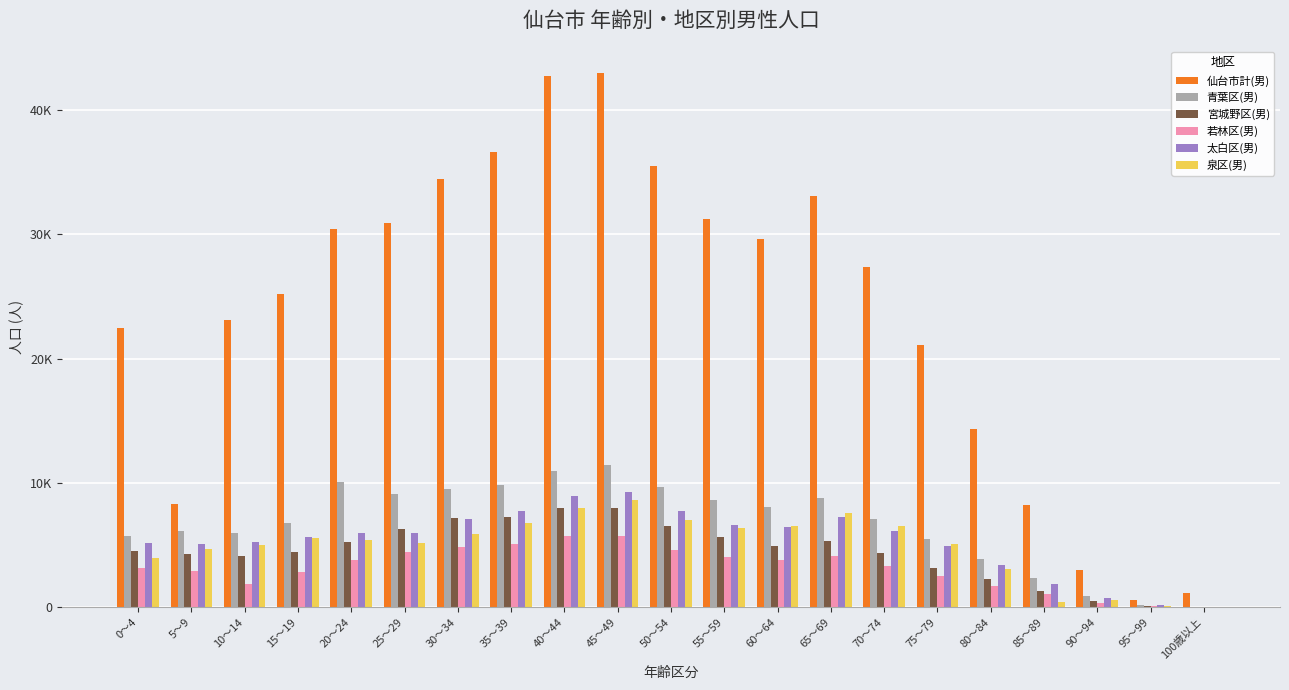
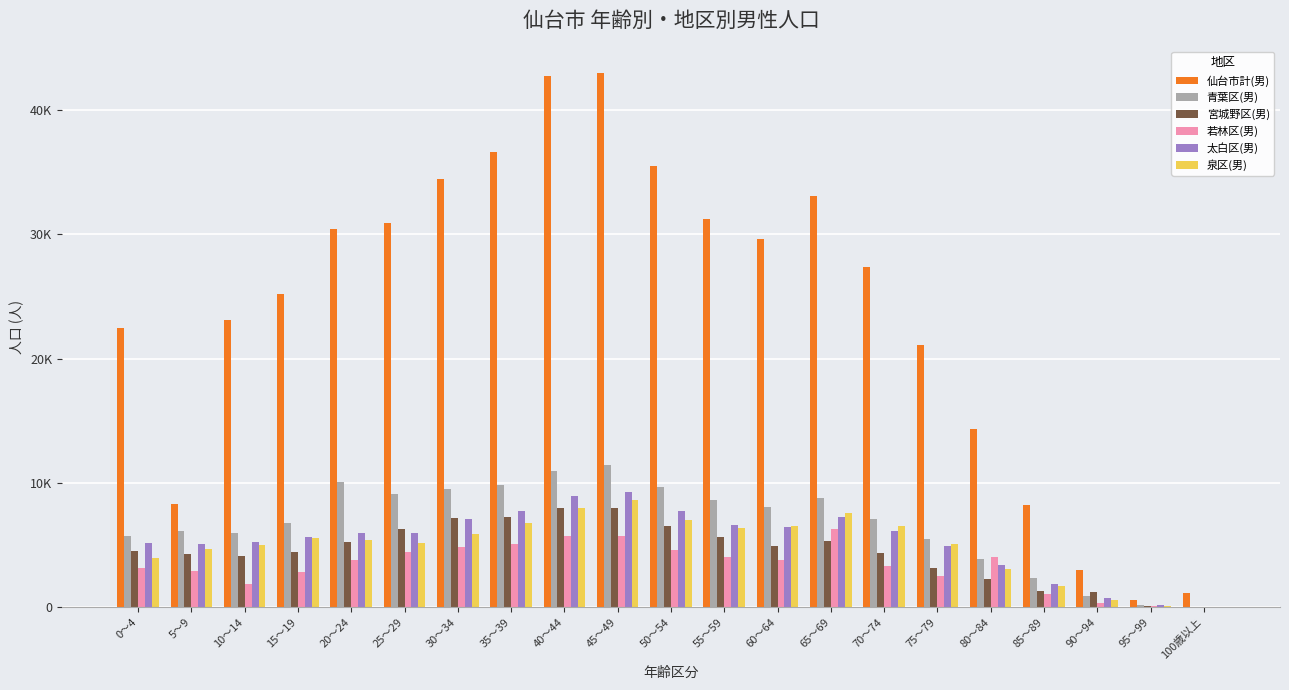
  {
    "仙台市計(男)": {
      "0～4": 22400,
      "5～9": 8300,
      "10～14": 23100,
      "15～19": 25200,
      "20～24": 30500,
      "25～29": 30900,
      "30～34": 34400,
      "35～39": 36600,
      "40～44": 42800,
      "45～49": 43000,
      "50～54": 35500,
      "55～59": 31200,
      "60～64": 29600,
      "65～69": 33100,
      "70～74": 27400,
      "75～79": 21100,
      "80～84": 14300,
      "85～89": 8200,
      "90～94": 3000,
      "95～99": 600,
      "100歳以上": 1200
    },
    "宮城野区(男)": {
      "0～4": 4500,
      "5～9": 4300,
      "10～14": 4100,
      "15～19": 4400,
      "20～24": 5200,
      "25～29": 6300,
      "30～34": 7200,
      "35～39": 7200,
      "40～44": 8000,
      "45～49": 7900,
      "50～54": 6500,
      "55～59": 5700,
      "60～64": 4900,
      "65～69": 5300,
      "70～74": 4300,
      "75～79": 3200,
      "80～84": 2300,
      "85～89": 1300,
-     "90～94": 500
+     "90～94": 1200
    },
    "若林区(男)": {
      "0～4": 3100,
      "5～9": 2900,
      "10～14": 1900,
      "15～19": 2800,
      "20～24": 3800,
      "25～29": 4400,
      "30～34": 4800,
      "35～39": 5000,
      "40～44": 5700,
      "45～49": 5700,
      "50～54": 4600,
      "55～59": 4100,
      "60～64": 3800,
-     "65～69": 4100,
+     "65～69": 6300,
      "70～74": 3300,
      "75～79": 2500,
-     "80～84": 1700,
+     "80～84": 4000,
      "85～89": 1000,
      "90～94": 400
    },
    "泉区(男)": {
      "0～4": 3900,
      "5～9": 4700,
      "10～14": 5000,
      "15～19": 5600,
      "20～24": 5400,
      "25～29": 5200,
      "30～34": 5900,
      "35～39": 6800,
      "40～44": 8000,
      "45～49": 8600,
      "50～54": 7000,
      "55～59": 6300,
      "60～64": 6500,
      "65～69": 7600,
      "70～74": 6500,
      "75～79": 5100,
      "80～84": 3100,
-     "85～89": 400,
+     "85～89": 1700,
      "90～94": 600
    }
  }
